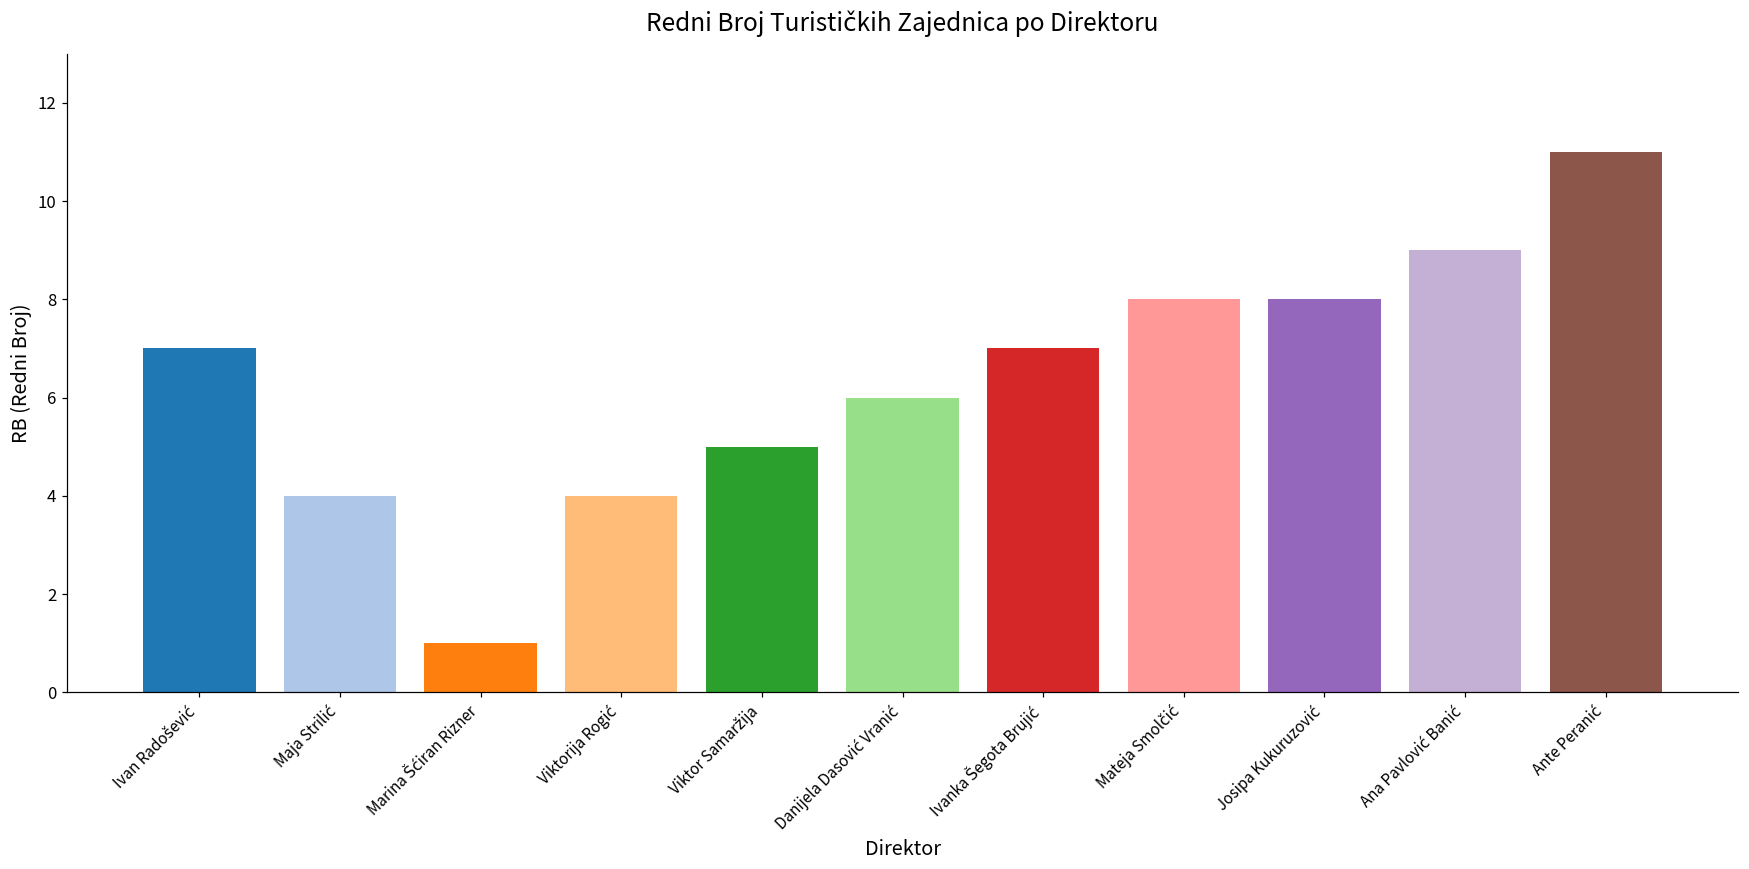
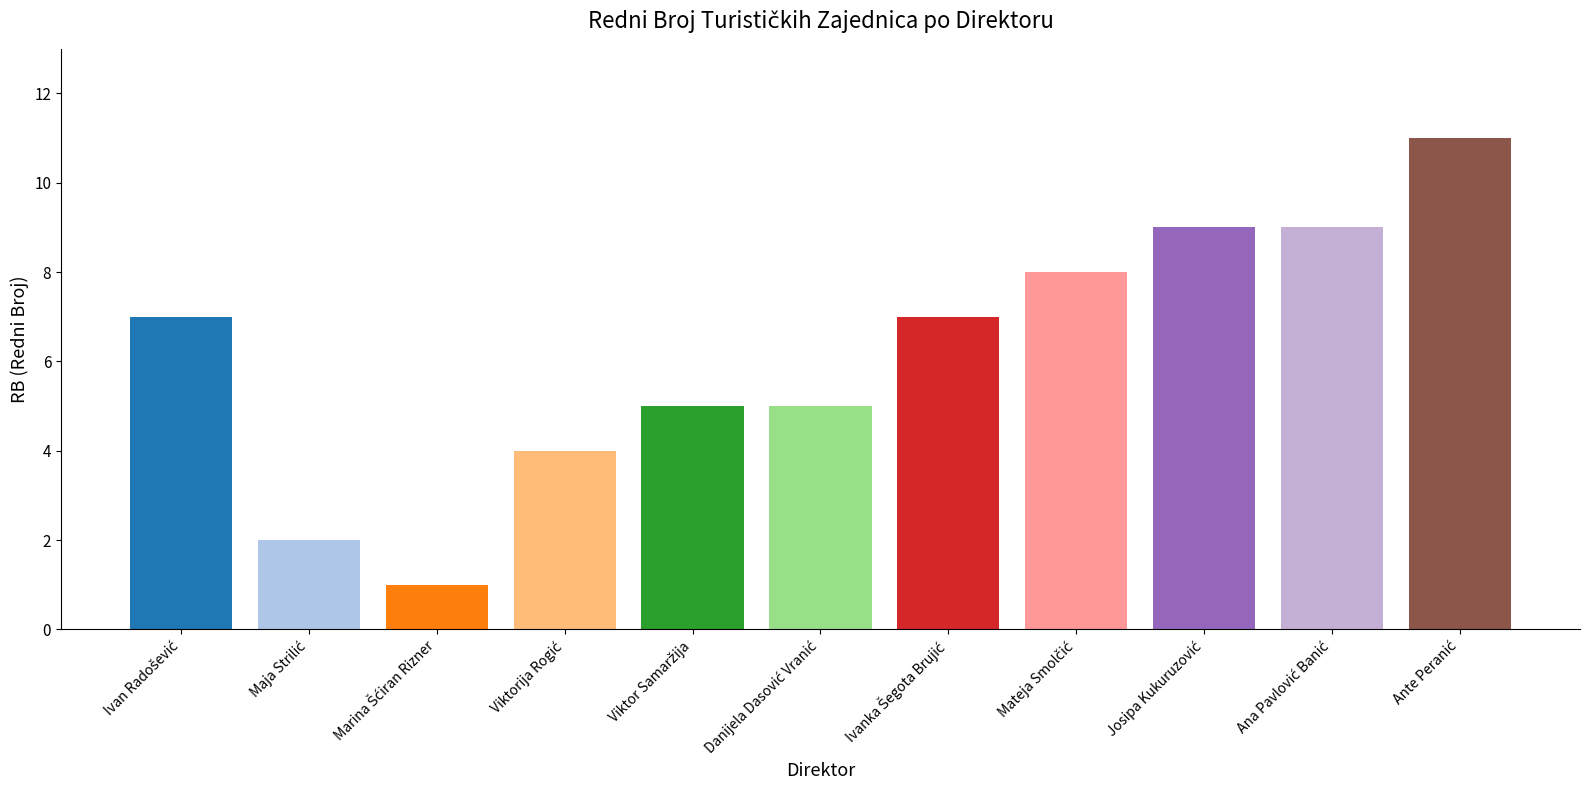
  {
    "Ivan Radošević": 7,
-   "Maja Strilić": 4,
+   "Maja Strilić": 2,
    "Marina Šćiran Rizner": 1,
    "Viktorija Rogić": 4,
    "Viktor Samaržija": 5,
-   "Danijela Dasović Vranić": 6,
+   "Danijela Dasović Vranić": 5,
    "Ivanka Šegota Brujić": 7,
    "Mateja Smolčić": 8,
-   "Josipa Kukuruzović": 8,
+   "Josipa Kukuruzović": 9,
    "Ana Pavlović Banić": 9,
    "Ante Peranić": 11
  }
